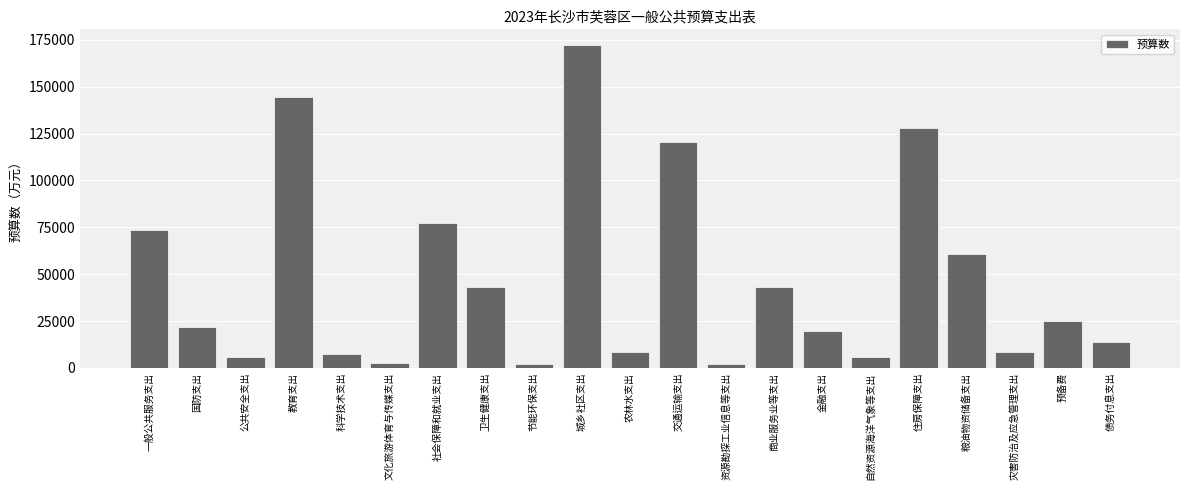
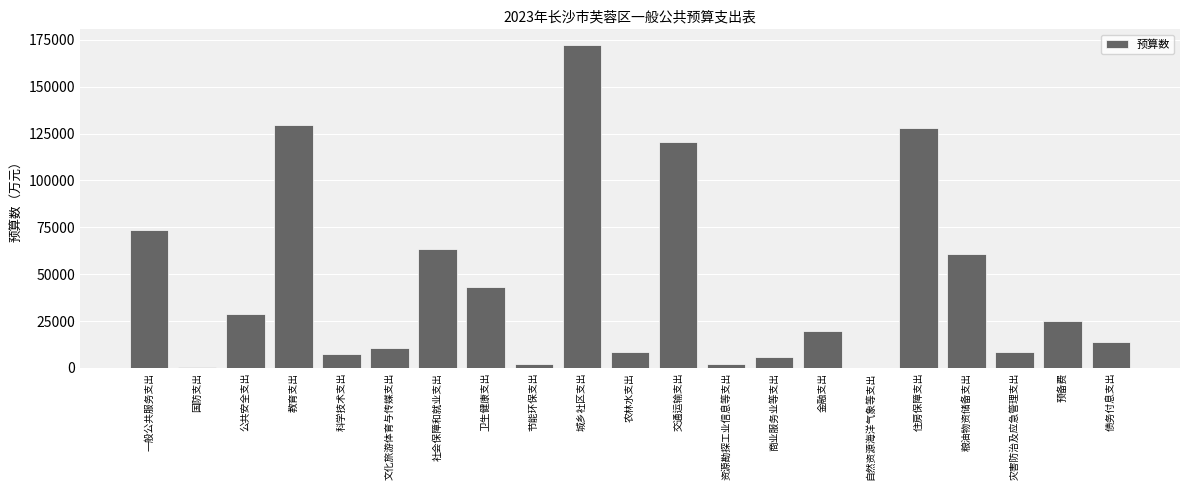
  {
    "一般公共服务支出": 73000,
-   "国防支出": 22000,
-   "公共安全支出": 6000,
-   "教育支出": 145000,
+   "国防支出": 1000,
+   "公共安全支出": 29000,
+   "教育支出": 130000,
    "科学技术支出": 8000,
-   "文化旅游体育与传媒支出": 3000,
-   "社会保障和就业支出": 77000,
+   "文化旅游体育与传媒支出": 11000,
+   "社会保障和就业支出": 64000,
    "卫生健康支出": 43000,
    "节能环保支出": 2000,
    "城乡社区支出": 172000,
    "农林水支出": 9000,
    "交通运输支出": 121000,
    "资源勘探工业信息等支出": 2000,
-   "商业服务业等支出": 43000,
+   "商业服务业等支出": 6000,
    "金融支出": 20000,
-   "自然资源海洋气象等支出": 6000,
+   "自然资源海洋气象等支出": 0,
    "住房保障支出": 128000,
    "粮油物资储备支出": 61000,
    "灾害防治及应急管理支出": 8000,
    "预备费": 25000,
    "债务付息支出": 14000
  }
